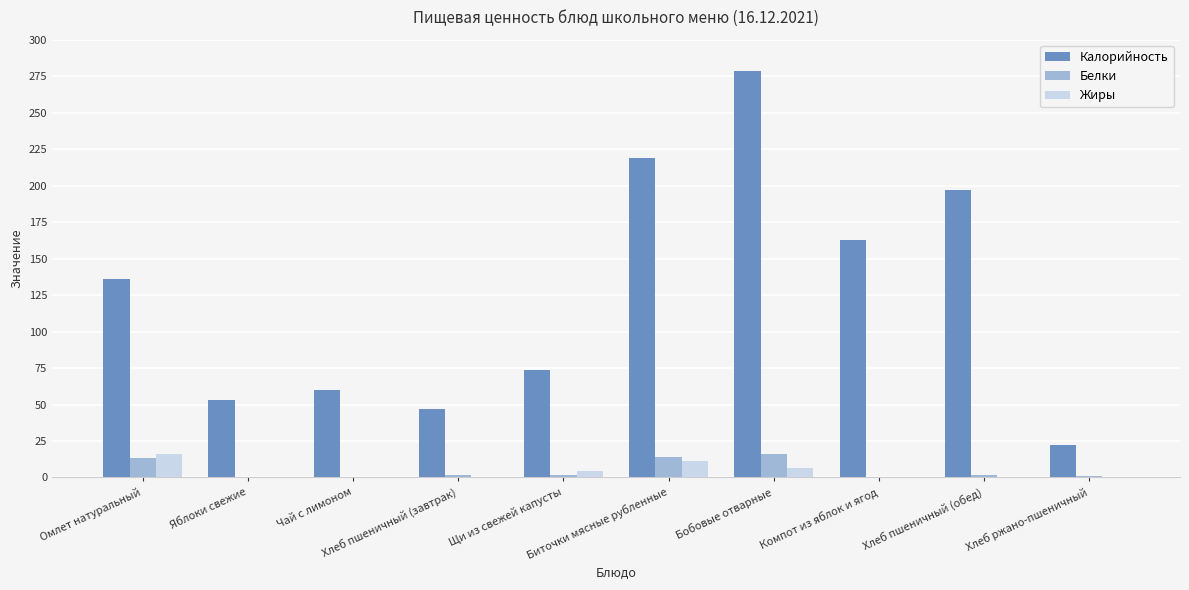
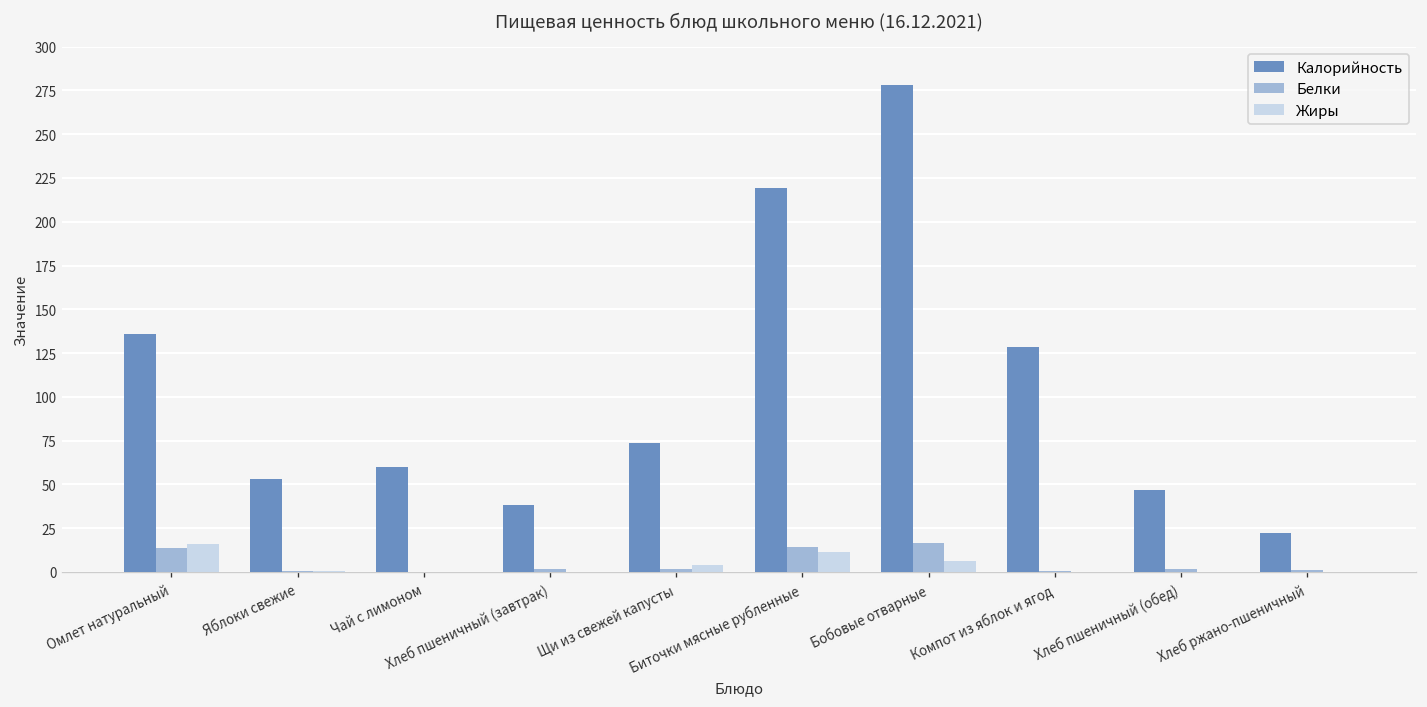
  {
    "Калорийность": {
      "Омлет натуральный": 136,
      "Яблоки свежие": 53,
      "Чай с лимоном": 60,
-     "Хлеб пшеничный (завтрак)": 47,
+     "Хлеб пшеничный (завтрак)": 38,
      "Щи из свежей капусты": 74,
      "Биточки мясные рубленные": 219,
      "Бобовые отварные": 278,
-     "Компот из яблок и ягод": 163,
-     "Хлеб пшеничный (обед)": 197,
+     "Компот из яблок и ягод": 128,
+     "Хлеб пшеничный (обед)": 47,
      "Хлеб ржано-пшеничный": 22
    }
  }
